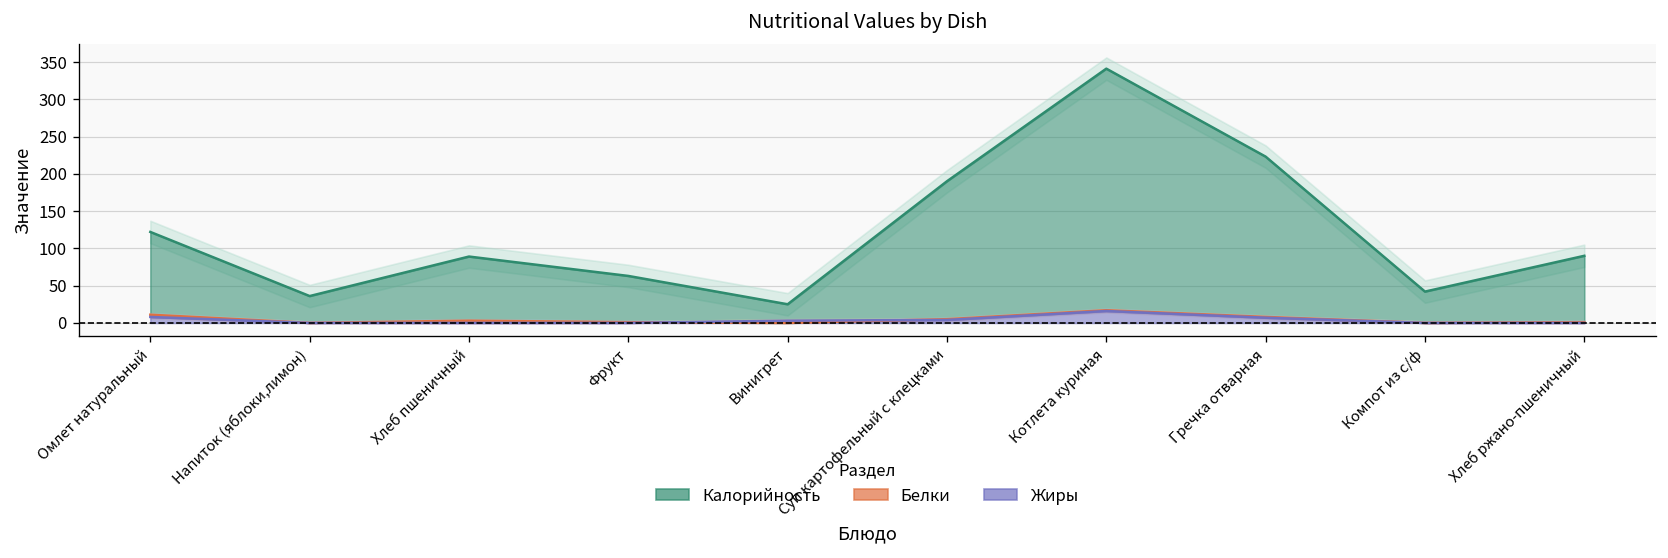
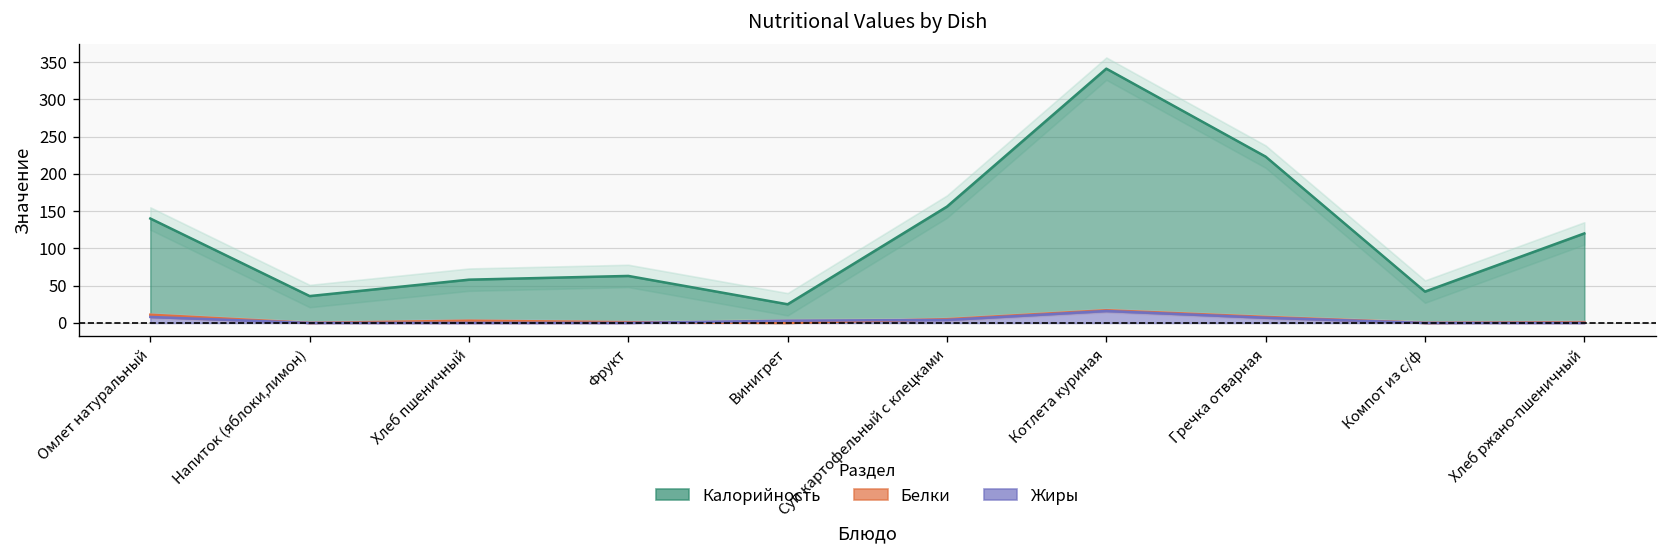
  {
    "Калорийность": {
-     "Омлет натуральный": 120,
+     "Омлет натуральный": 140,
      "Напиток (яблоки,лимон)": 40,
-     "Хлеб пшеничный": 90,
+     "Хлеб пшеничный": 60,
      "Фрукт": 60,
      "Винигрет": 30,
-     "Суп картофельный с клецками": 190,
+     "Суп картофельный с клецками": 160,
      "Котлета куриная": 340,
      "Гречка отварная": 220,
      "Компот из с/ф": 40,
-     "Хлеб ржано-пшеничный": 90
+     "Хлеб ржано-пшеничный": 120
    }
  }
